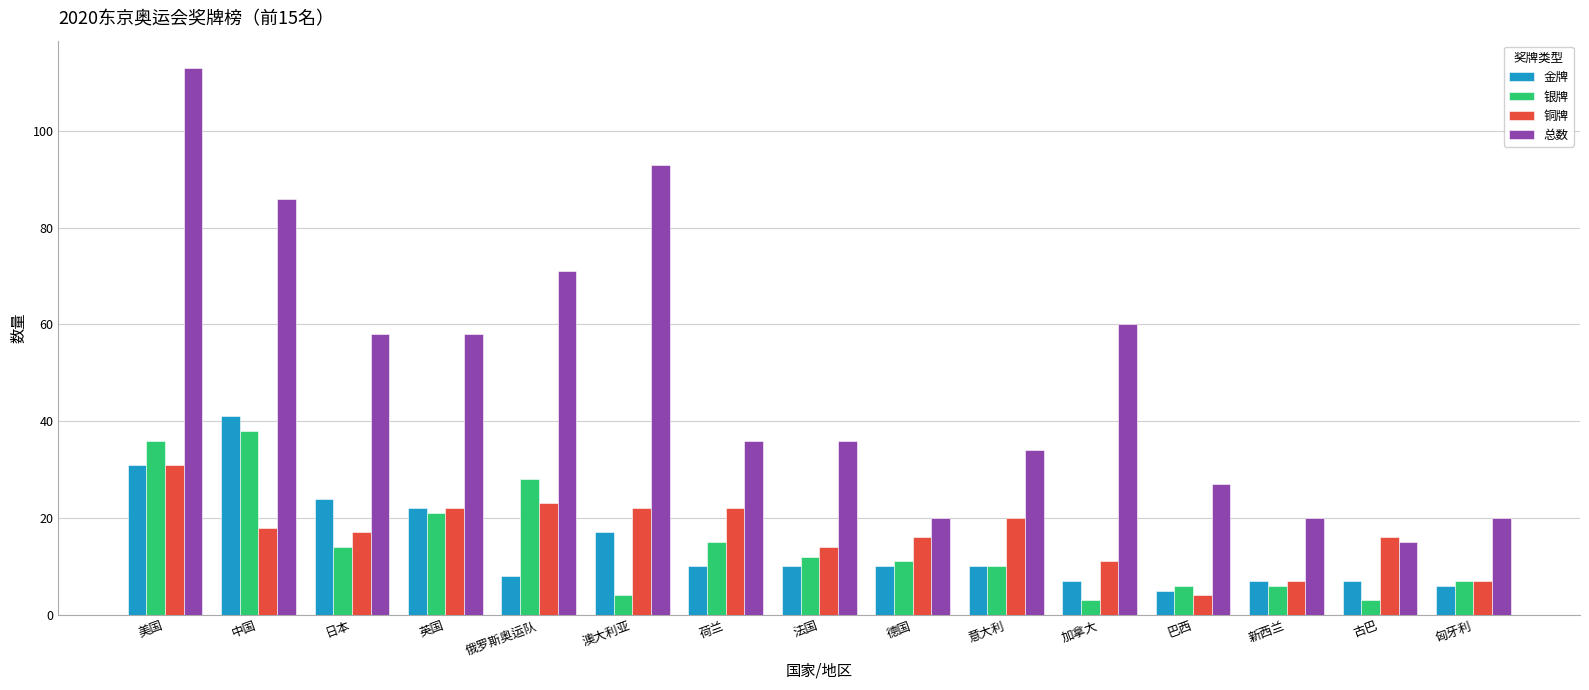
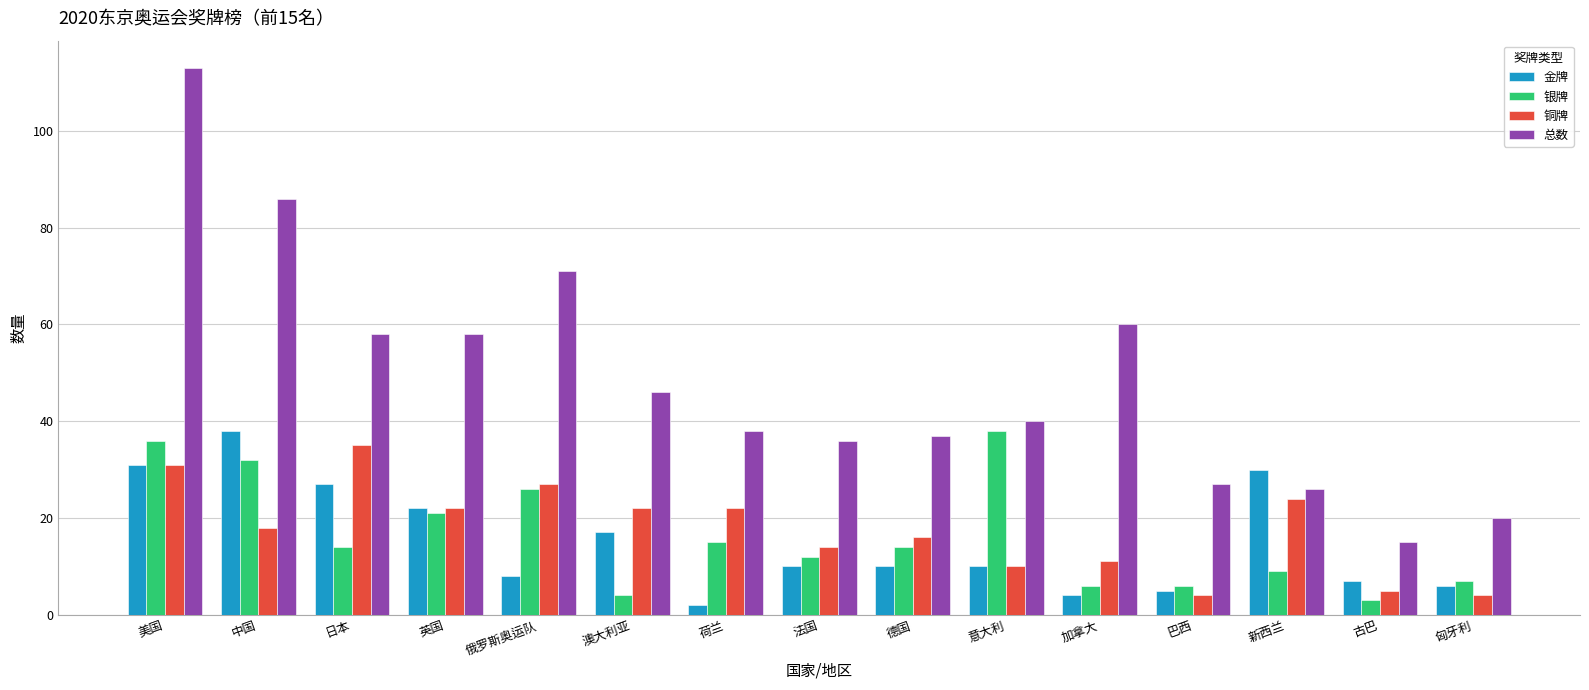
  {
    "金牌": {
      "美国": 31,
-     "中国": 41,
-     "日本": 24,
+     "中国": 38,
+     "日本": 27,
      "英国": 22,
      "俄罗斯奥运队": 8,
      "澳大利亚": 17,
-     "荷兰": 10,
+     "荷兰": 2,
      "法国": 10,
      "德国": 10,
      "意大利": 10,
-     "加拿大": 7,
+     "加拿大": 4,
      "巴西": 5,
-     "新西兰": 7,
+     "新西兰": 30,
      "古巴": 7,
      "匈牙利": 6
    },
    "银牌": {
      "美国": 36,
-     "中国": 38,
+     "中国": 32,
      "日本": 14,
      "英国": 21,
-     "俄罗斯奥运队": 28,
+     "俄罗斯奥运队": 26,
      "澳大利亚": 4,
      "荷兰": 15,
      "法国": 12,
-     "德国": 11,
-     "意大利": 10,
-     "加拿大": 3,
+     "德国": 14,
+     "意大利": 38,
+     "加拿大": 6,
      "巴西": 6,
-     "新西兰": 6,
+     "新西兰": 9,
      "古巴": 3,
      "匈牙利": 7
    },
    "铜牌": {
      "美国": 31,
      "中国": 18,
-     "日本": 17,
+     "日本": 35,
      "英国": 22,
-     "俄罗斯奥运队": 23,
+     "俄罗斯奥运队": 27,
      "澳大利亚": 22,
      "荷兰": 22,
      "法国": 14,
      "德国": 16,
-     "意大利": 20,
+     "意大利": 10,
      "加拿大": 11,
      "巴西": 4,
-     "新西兰": 7,
-     "古巴": 16,
-     "匈牙利": 7
+     "新西兰": 24,
+     "古巴": 5,
+     "匈牙利": 4
    },
    "总数": {
      "美国": 113,
      "中国": 86,
      "日本": 58,
      "英国": 58,
      "俄罗斯奥运队": 71,
-     "澳大利亚": 93,
-     "荷兰": 36,
+     "澳大利亚": 46,
+     "荷兰": 38,
      "法国": 36,
-     "德国": 20,
-     "意大利": 34,
+     "德国": 37,
+     "意大利": 40,
      "加拿大": 60,
      "巴西": 27,
-     "新西兰": 20,
+     "新西兰": 26,
      "古巴": 15,
      "匈牙利": 20
    }
  }
